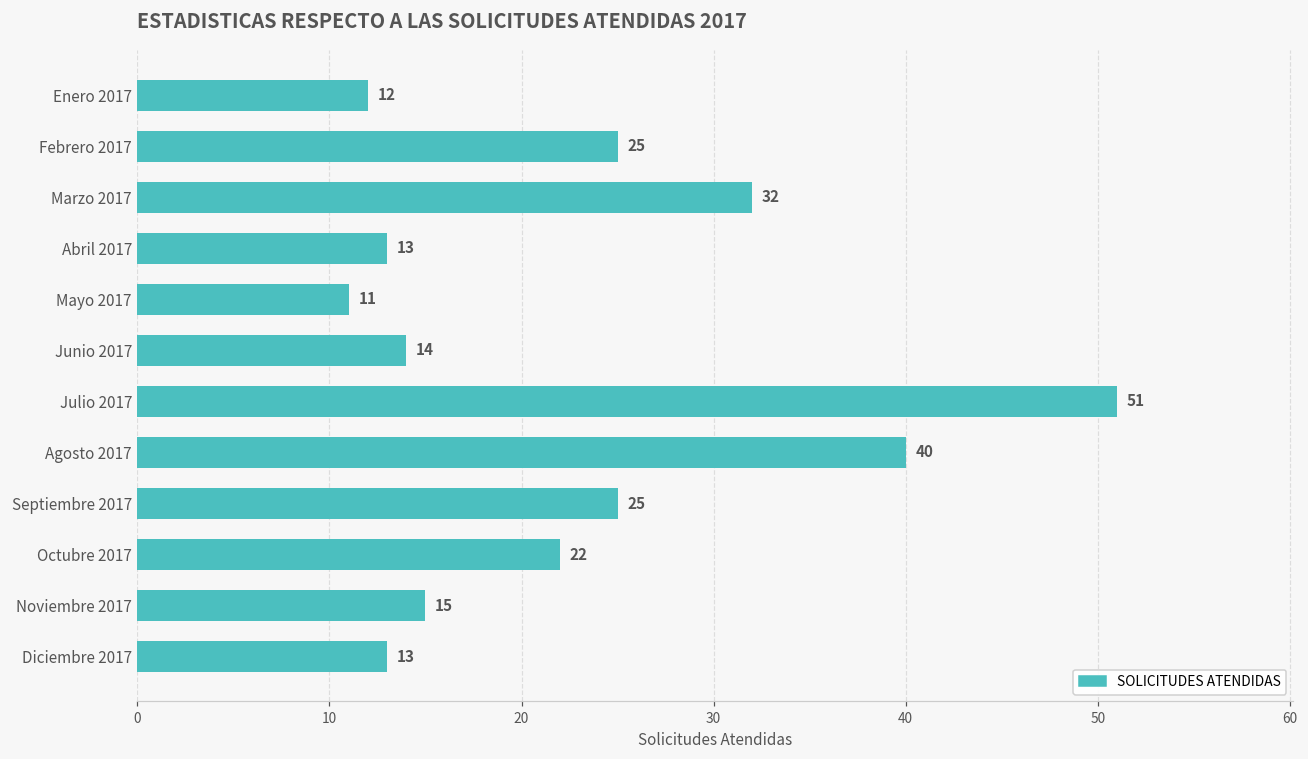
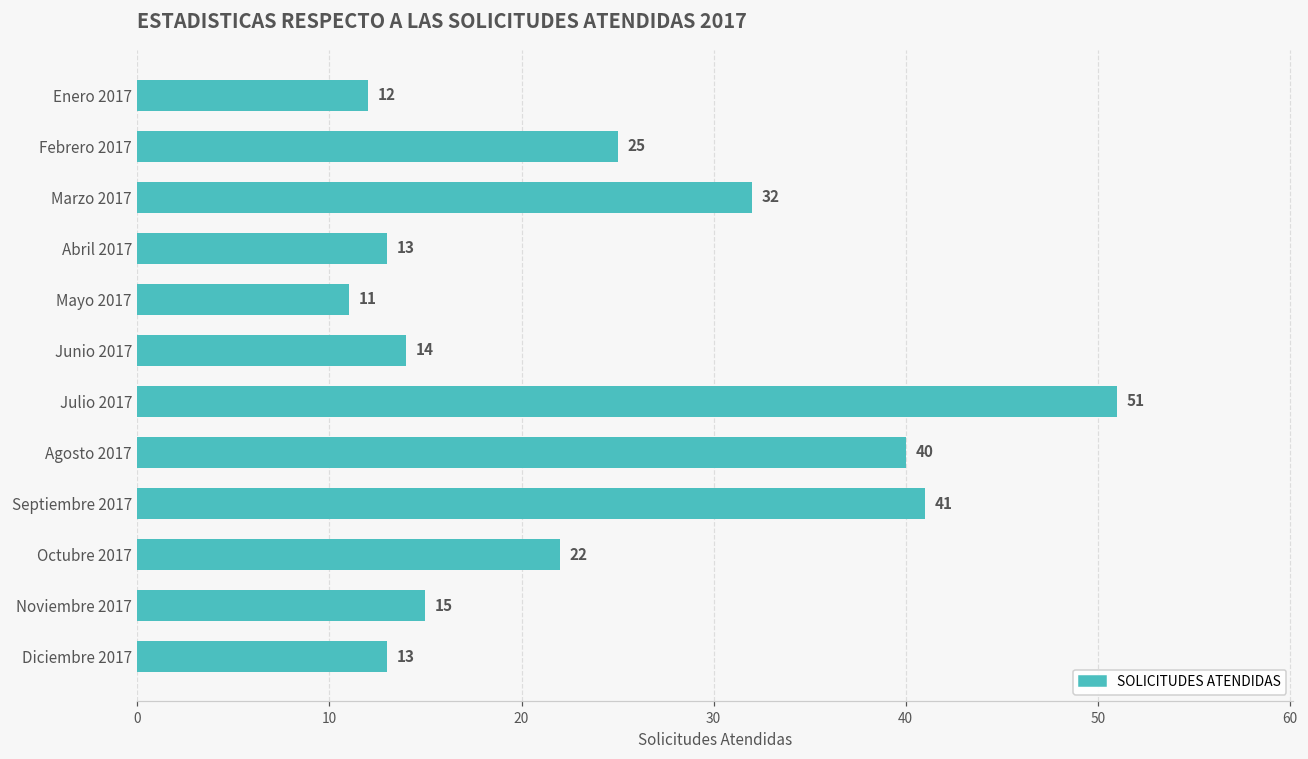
  {
    "Enero 2017": 12,
    "Febrero 2017": 25,
    "Marzo 2017": 32,
    "Abril 2017": 13,
    "Mayo 2017": 11,
    "Junio 2017": 14,
    "Julio 2017": 51,
    "Agosto 2017": 40,
-   "Septiembre 2017": 25,
+   "Septiembre 2017": 41,
    "Octubre 2017": 22,
    "Noviembre 2017": 15,
    "Diciembre 2017": 13
  }
